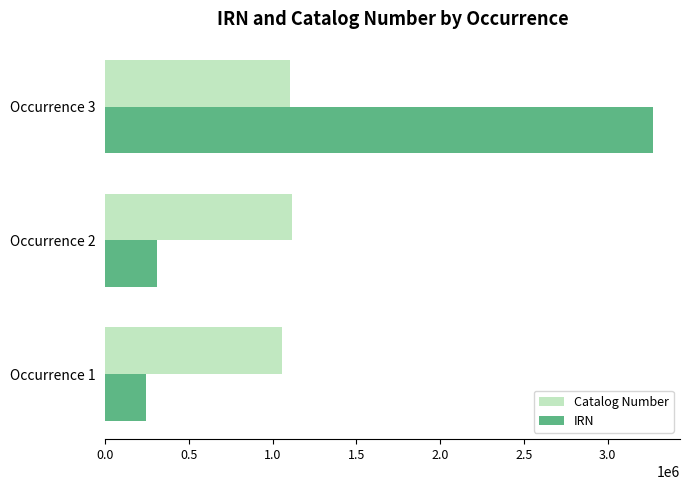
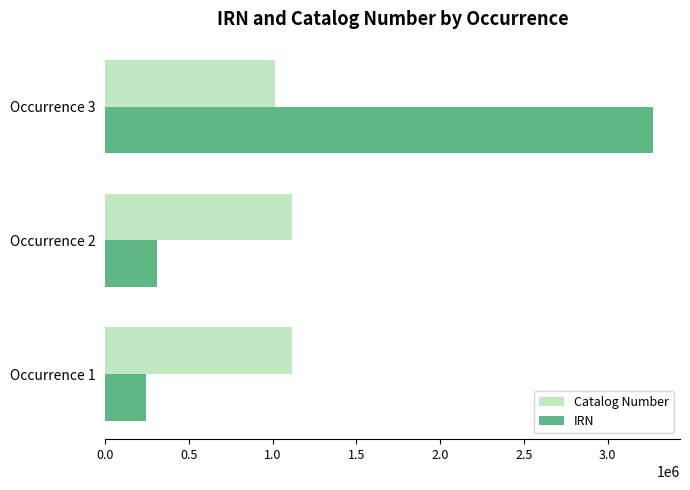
  {
    "Catalog Number": {
-     "Occurrence 3": 1110000,
+     "Occurrence 3": 1010000,
      "Occurrence 2": 1110000,
-     "Occurrence 1": 1050000
+     "Occurrence 1": 1110000
    },
    "IRN": {
      "Occurrence 3": 3270000,
      "Occurrence 2": 310000,
      "Occurrence 1": 250000
    }
  }
